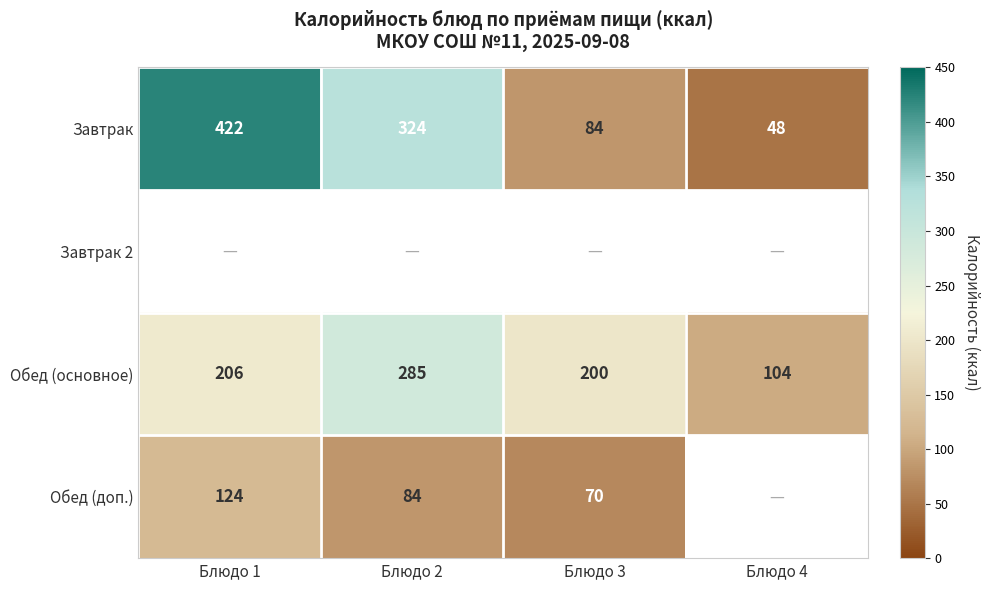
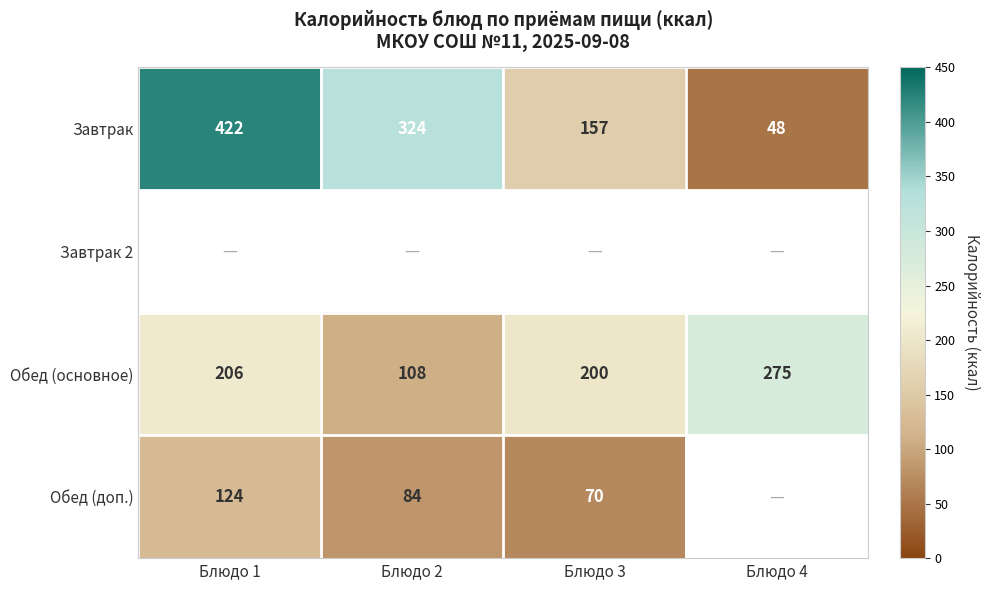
  {
    "Завтрак": {
      "Блюдо 1": 422,
      "Блюдо 2": 324,
-     "Блюдо 3": 84,
+     "Блюдо 3": 157,
      "Блюдо 4": 48
    },
    "Обед (основное)": {
      "Блюдо 1": 206,
-     "Блюдо 2": 285,
+     "Блюдо 2": 108,
      "Блюдо 3": 200,
-     "Блюдо 4": 104
+     "Блюдо 4": 275
    },
    "Обед (доп.)": {
      "Блюдо 1": 124,
      "Блюдо 2": 84,
      "Блюдо 3": 70
    }
  }
